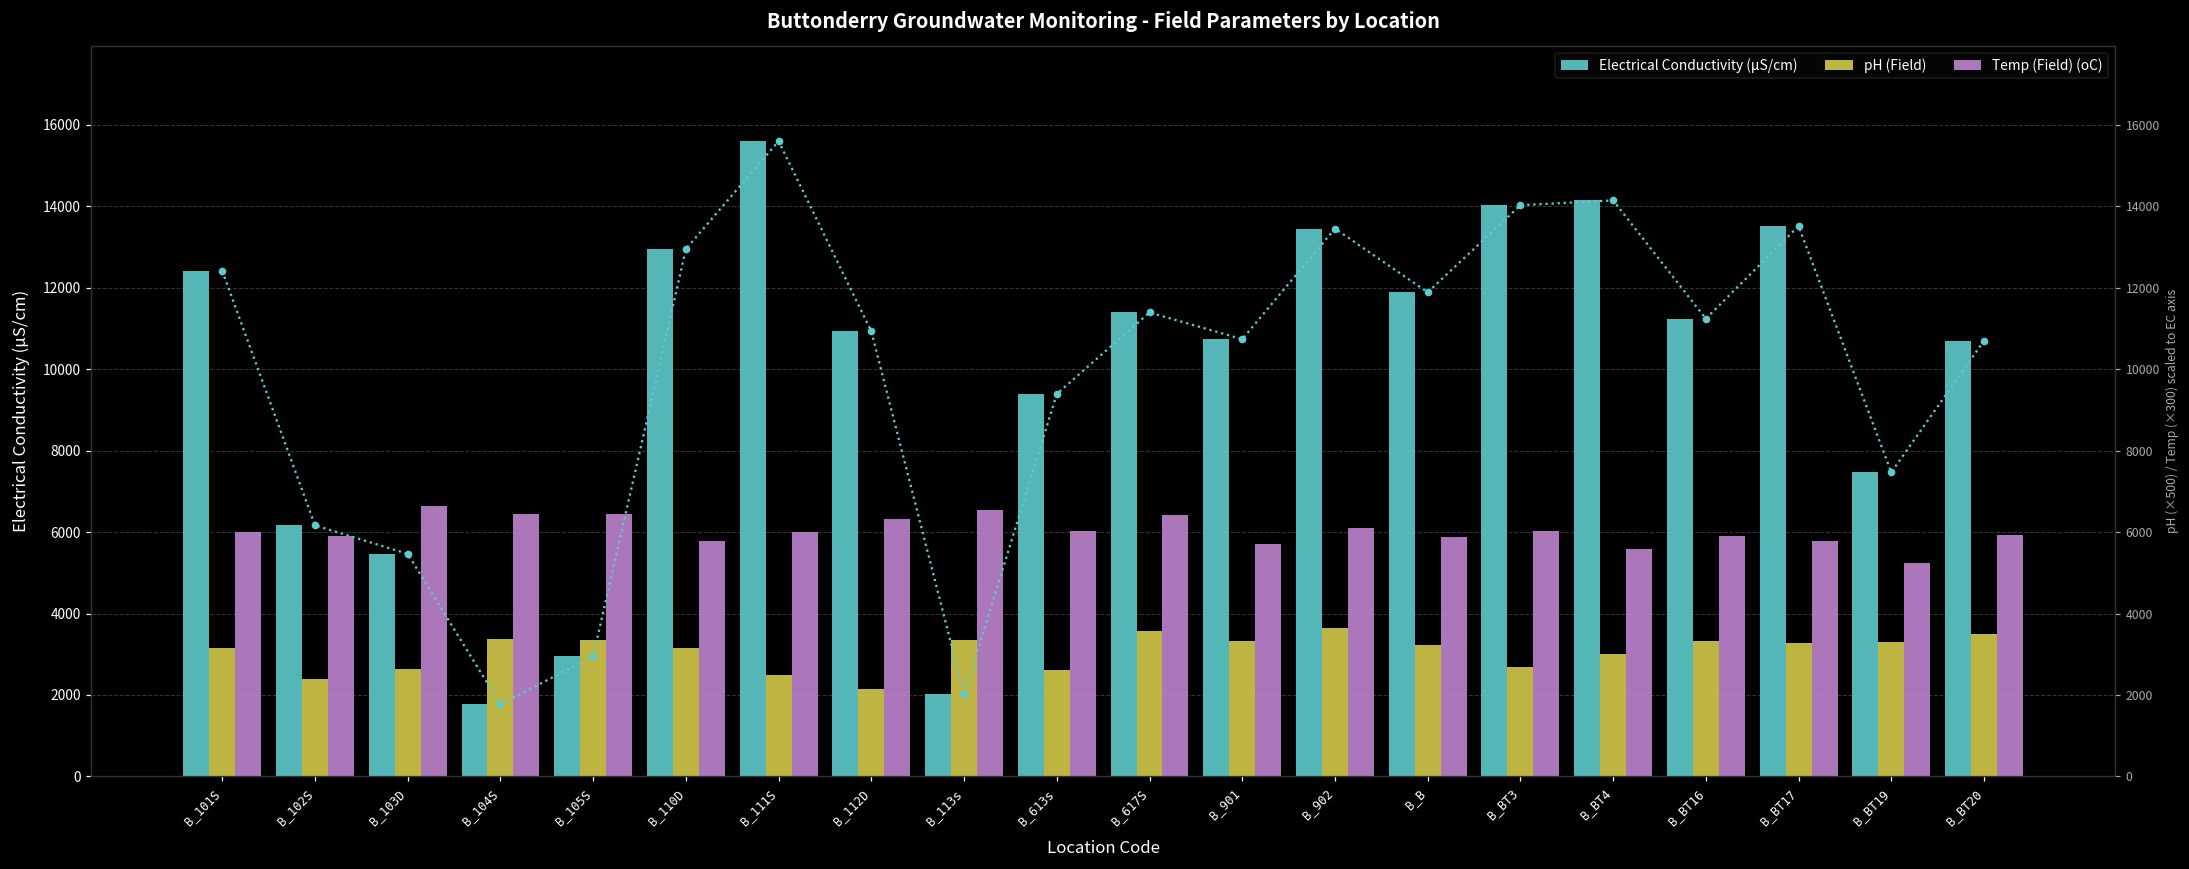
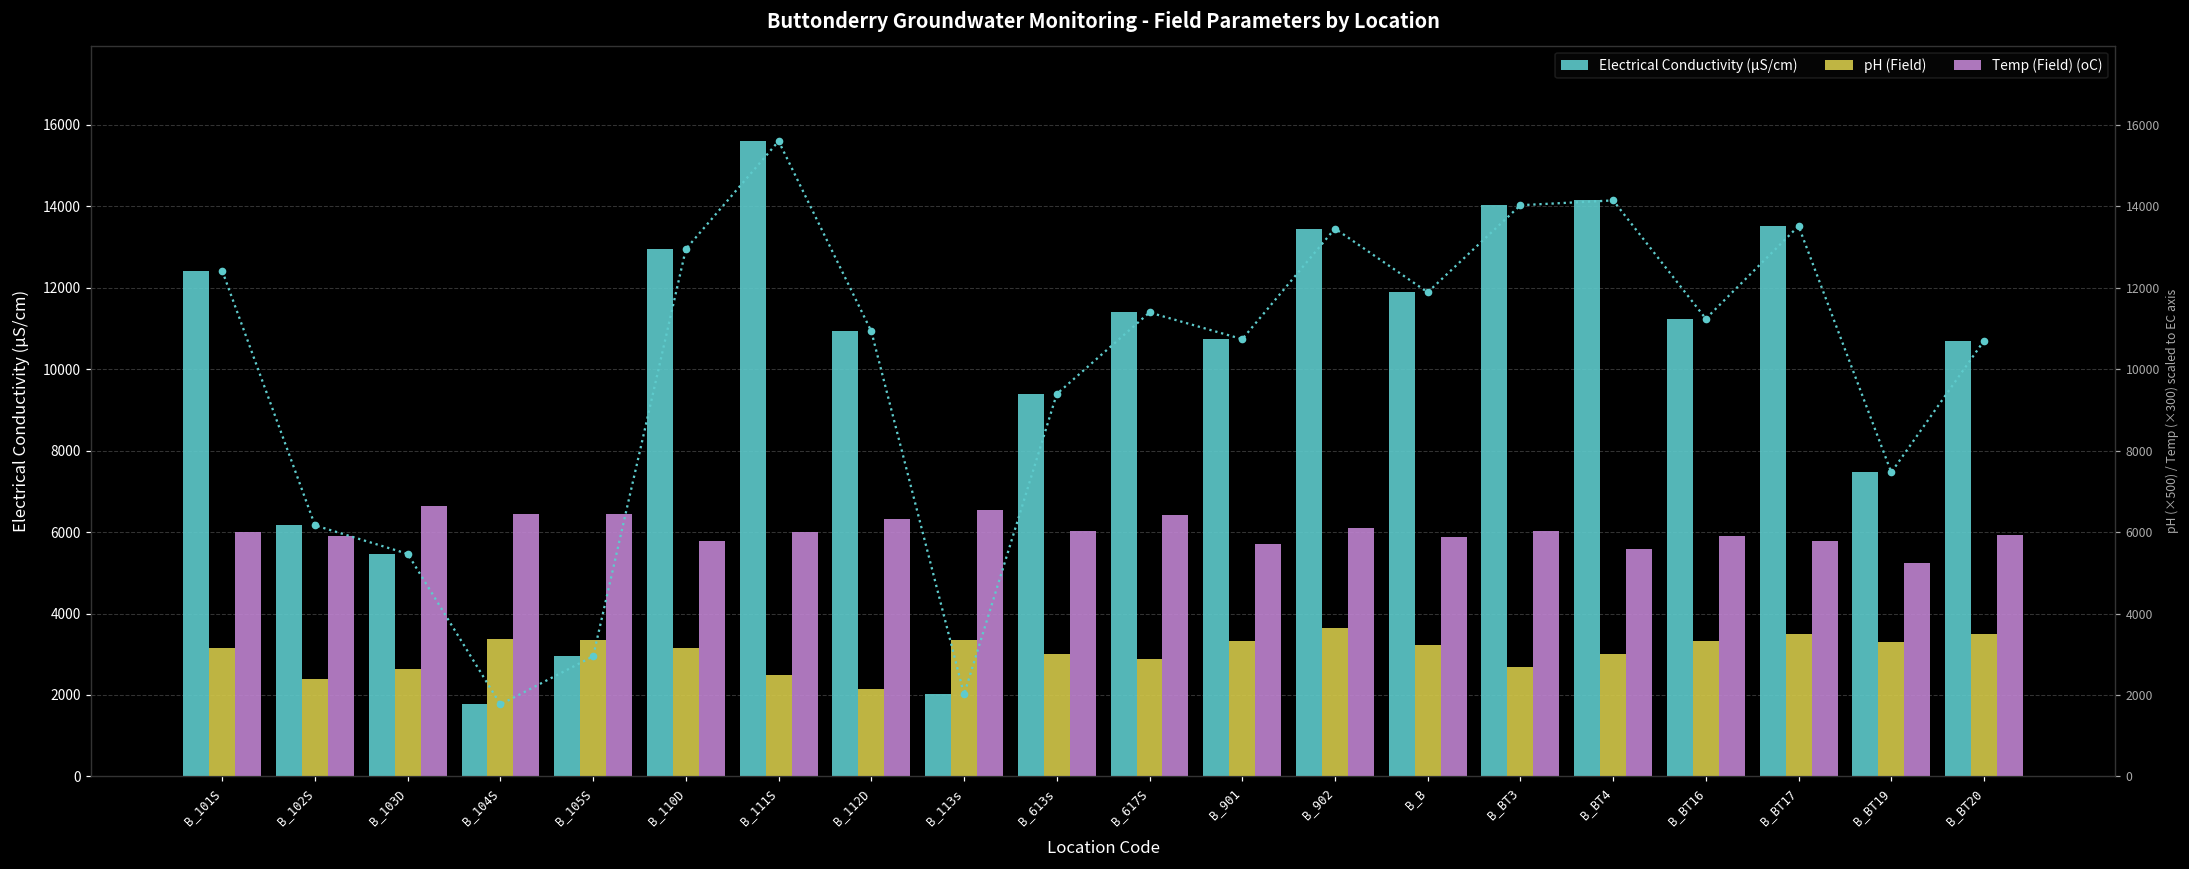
  {
    "pH (Field)": {
      "B_101S": 3100,
      "B_102S": 2400,
      "B_103D": 2700,
      "B_104S": 3400,
      "B_105S": 3300,
      "B_110D": 3200,
      "B_111S": 2500,
      "B_112D": 2100,
      "B_113s": 3300,
-     "B_613s": 2600,
-     "B_617S": 3600,
+     "B_613s": 3000,
+     "B_617S": 2900,
      "B_901": 3300,
      "B_902": 3700,
      "B_B": 3200,
      "B_BT3": 2700,
      "B_BT4": 3000,
      "B_BT16": 3300,
-     "B_BT17": 3300,
+     "B_BT17": 3500,
      "B_BT19": 3300,
      "B_BT20": 3500
    },
    "Temp (Field) (oC)": {
      "B_101S": 6000,
      "B_102S": 5900,
      "B_103D": 6600,
      "B_104S": 6500,
      "B_105S": 6500,
      "B_110D": 5800,
      "B_111S": 6000,
      "B_112D": 6300,
      "B_113s": 6500,
      "B_613s": 6000,
      "B_617S": 6400,
      "B_901": 5700,
      "B_902": 6100,
      "B_B": 5900,
      "B_BT3": 6000,
      "B_BT4": 5600,
      "B_BT16": 5900,
      "B_BT17": 5800,
      "B_BT19": 5300,
      "B_BT20": 5900
    }
  }
